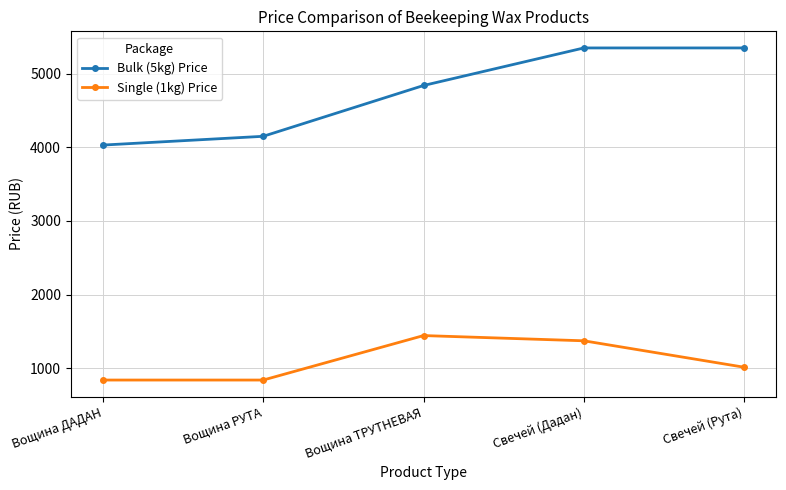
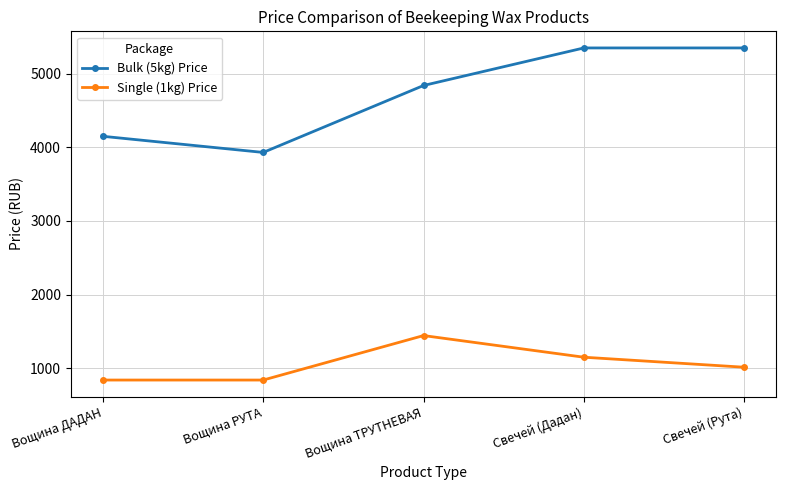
  {
    "Bulk (5kg) Price": {
-     "Вощина ДАДАН": 4000,
-     "Вощина РУТА": 4200,
+     "Вощина ДАДАН": 4200,
+     "Вощина РУТА": 3900,
      "Вощина ТРУТНЕВАЯ": 4800,
      "Свечей (Дадан)": 5400,
      "Свечей (Рута)": 5400
    },
    "Single (1kg) Price": {
      "Вощина ДАДАН": 800,
      "Вощина РУТА": 800,
      "Вощина ТРУТНЕВАЯ": 1400,
-     "Свечей (Дадан)": 1400,
+     "Свечей (Дадан)": 1200,
      "Свечей (Рута)": 1000
    }
  }
